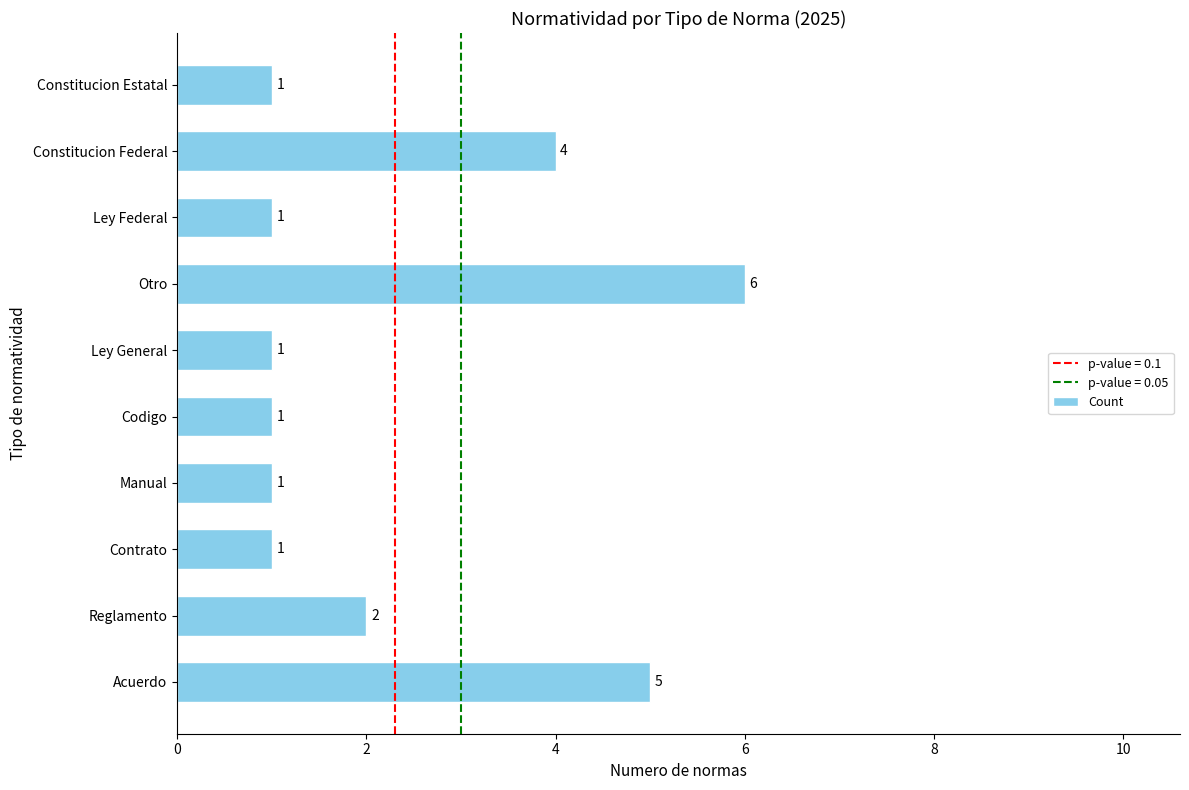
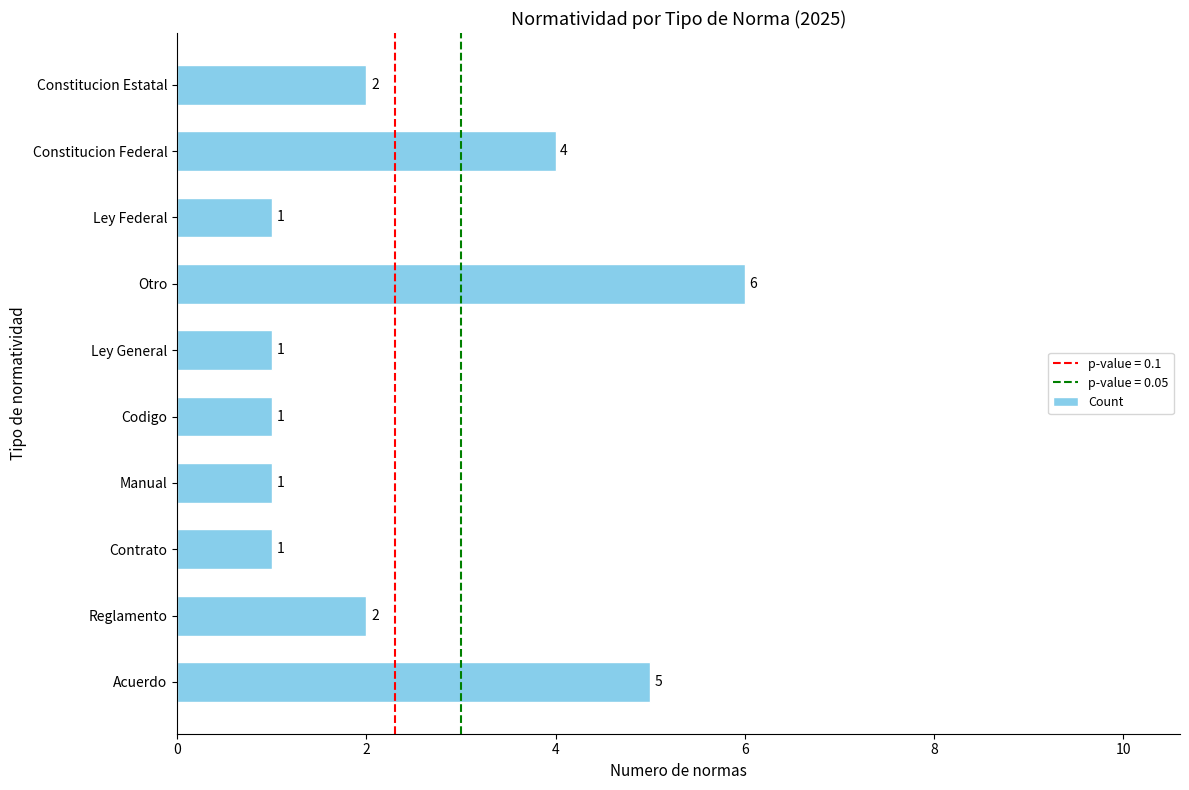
  {
-   "Constitucion Estatal": 1,
+   "Constitucion Estatal": 2,
    "Constitucion Federal": 4,
    "Ley Federal": 1,
    "Otro": 6,
    "Ley General": 1,
    "Codigo": 1,
    "Manual": 1,
    "Contrato": 1,
    "Reglamento": 2,
    "Acuerdo": 5
  }
